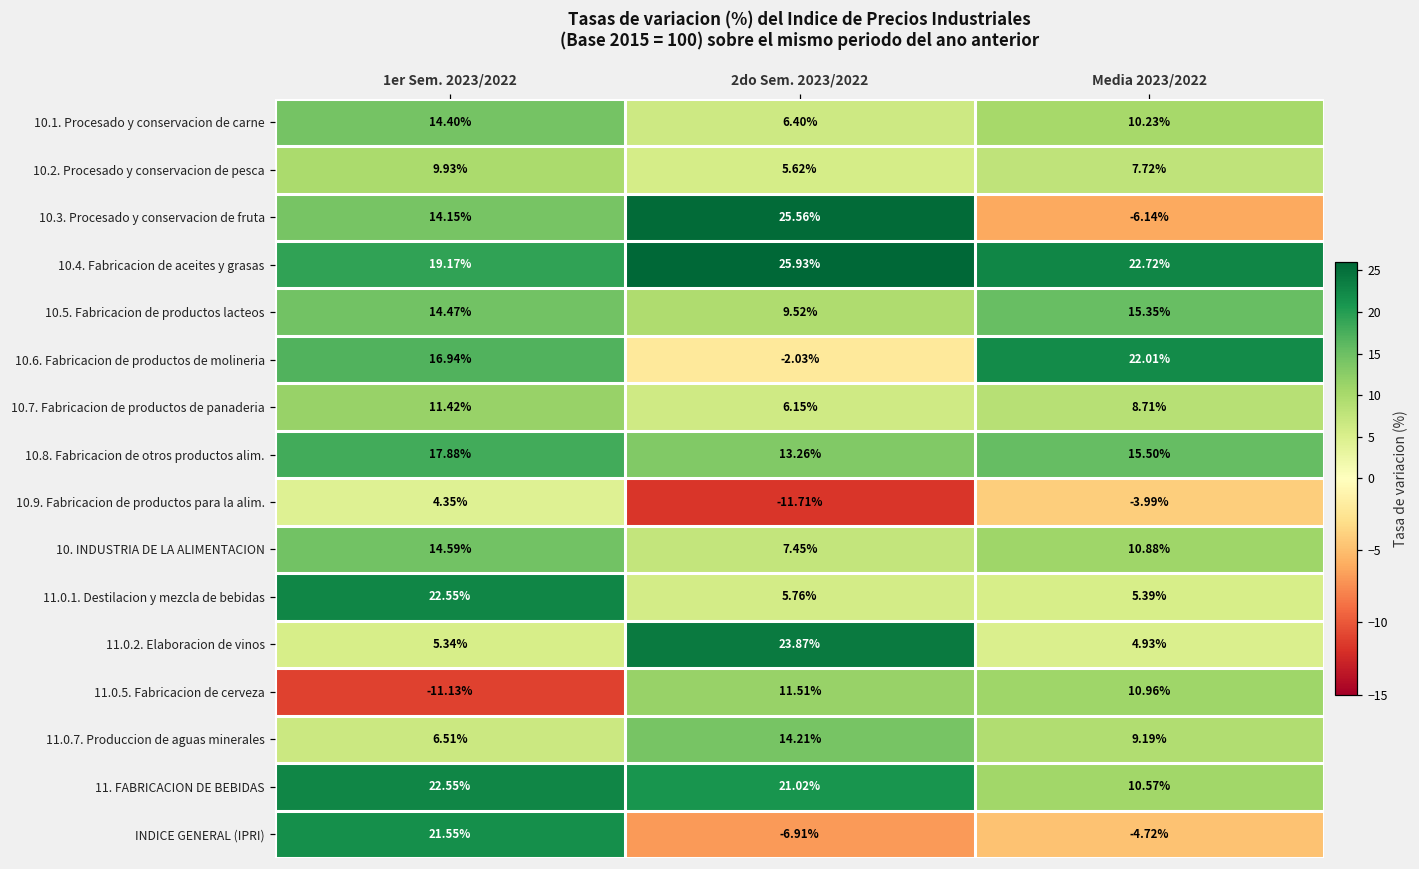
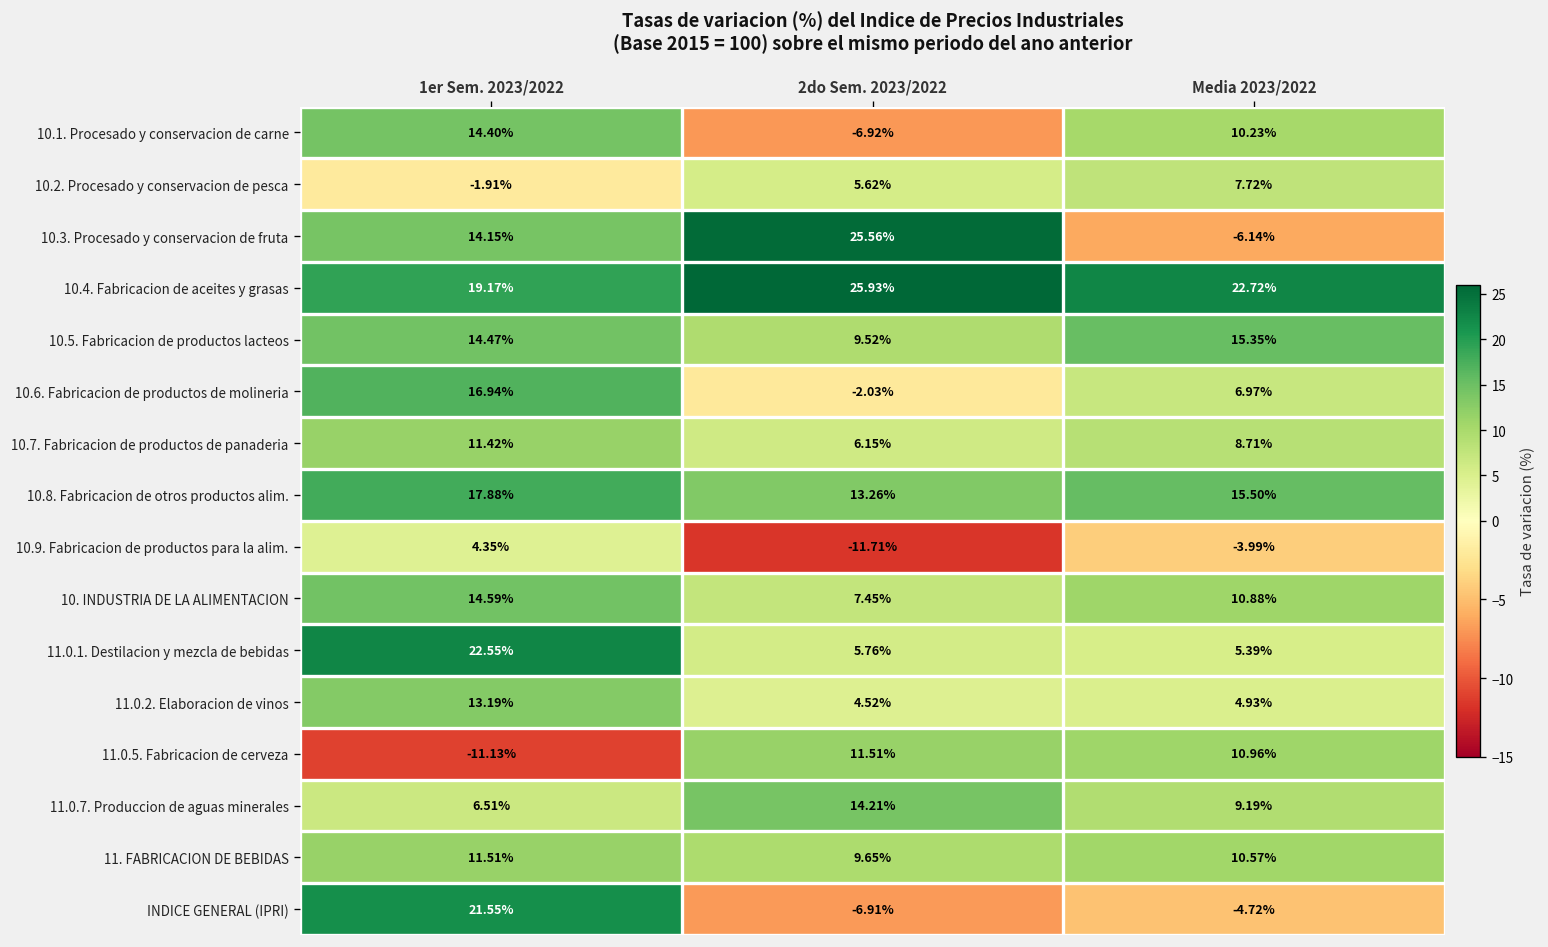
  {
    "10.1. Procesado y conservacion de carne": {
      "1er Sem. 2023/2022": "14.40%",
-     "2do Sem. 2023/2022": "6.40%",
+     "2do Sem. 2023/2022": "-6.92%",
      "Media 2023/2022": "10.23%"
    },
    "10.2. Procesado y conservacion de pesca": {
-     "1er Sem. 2023/2022": "9.93%",
+     "1er Sem. 2023/2022": "-1.91%",
      "2do Sem. 2023/2022": "5.62%",
      "Media 2023/2022": "7.72%"
    },
    "10.3. Procesado y conservacion de fruta": {
      "1er Sem. 2023/2022": "14.15%",
      "2do Sem. 2023/2022": "25.56%",
      "Media 2023/2022": "-6.14%"
    },
    "10.4. Fabricacion de aceites y grasas": {
      "1er Sem. 2023/2022": "19.17%",
      "2do Sem. 2023/2022": "25.93%",
      "Media 2023/2022": "22.72%"
    },
    "10.5. Fabricacion de productos lacteos": {
      "1er Sem. 2023/2022": "14.47%",
      "2do Sem. 2023/2022": "9.52%",
      "Media 2023/2022": "15.35%"
    },
    "10.6. Fabricacion de productos de molineria": {
      "1er Sem. 2023/2022": "16.94%",
      "2do Sem. 2023/2022": "-2.03%",
-     "Media 2023/2022": "22.01%"
+     "Media 2023/2022": "6.97%"
    },
    "10.7. Fabricacion de productos de panaderia": {
      "1er Sem. 2023/2022": "11.42%",
      "2do Sem. 2023/2022": "6.15%",
      "Media 2023/2022": "8.71%"
    },
    "10.8. Fabricacion de otros productos alim.": {
      "1er Sem. 2023/2022": "17.88%",
      "2do Sem. 2023/2022": "13.26%",
      "Media 2023/2022": "15.50%"
    },
    "10.9. Fabricacion de productos para la alim.": {
      "1er Sem. 2023/2022": "4.35%",
      "2do Sem. 2023/2022": "-11.71%",
      "Media 2023/2022": "-3.99%"
    },
    "10. INDUSTRIA DE LA ALIMENTACION": {
      "1er Sem. 2023/2022": "14.59%",
      "2do Sem. 2023/2022": "7.45%",
      "Media 2023/2022": "10.88%"
    },
    "11.0.1. Destilacion y mezcla de bebidas": {
      "1er Sem. 2023/2022": "22.55%",
      "2do Sem. 2023/2022": "5.76%",
      "Media 2023/2022": "5.39%"
    },
    "11.0.2. Elaboracion de vinos": {
-     "1er Sem. 2023/2022": "5.34%",
-     "2do Sem. 2023/2022": "23.87%",
+     "1er Sem. 2023/2022": "13.19%",
+     "2do Sem. 2023/2022": "4.52%",
      "Media 2023/2022": "4.93%"
    },
    "11.0.5. Fabricacion de cerveza": {
      "1er Sem. 2023/2022": "-11.13%",
      "2do Sem. 2023/2022": "11.51%",
      "Media 2023/2022": "10.96%"
    },
    "11.0.7. Produccion de aguas minerales": {
      "1er Sem. 2023/2022": "6.51%",
      "2do Sem. 2023/2022": "14.21%",
      "Media 2023/2022": "9.19%"
    },
    "11. FABRICACION DE BEBIDAS": {
-     "1er Sem. 2023/2022": "22.55%",
-     "2do Sem. 2023/2022": "21.02%",
+     "1er Sem. 2023/2022": "11.51%",
+     "2do Sem. 2023/2022": "9.65%",
      "Media 2023/2022": "10.57%"
    },
    "INDICE GENERAL (IPRI)": {
      "1er Sem. 2023/2022": "21.55%",
      "2do Sem. 2023/2022": "-6.91%",
      "Media 2023/2022": "-4.72%"
    }
  }
